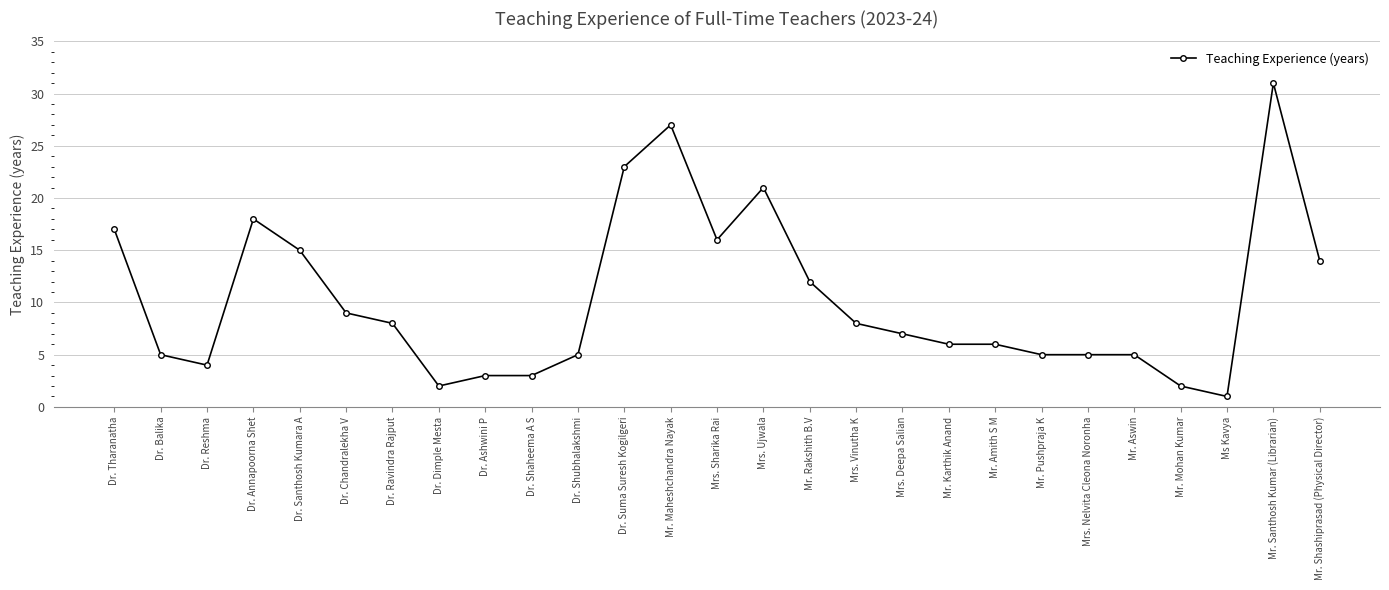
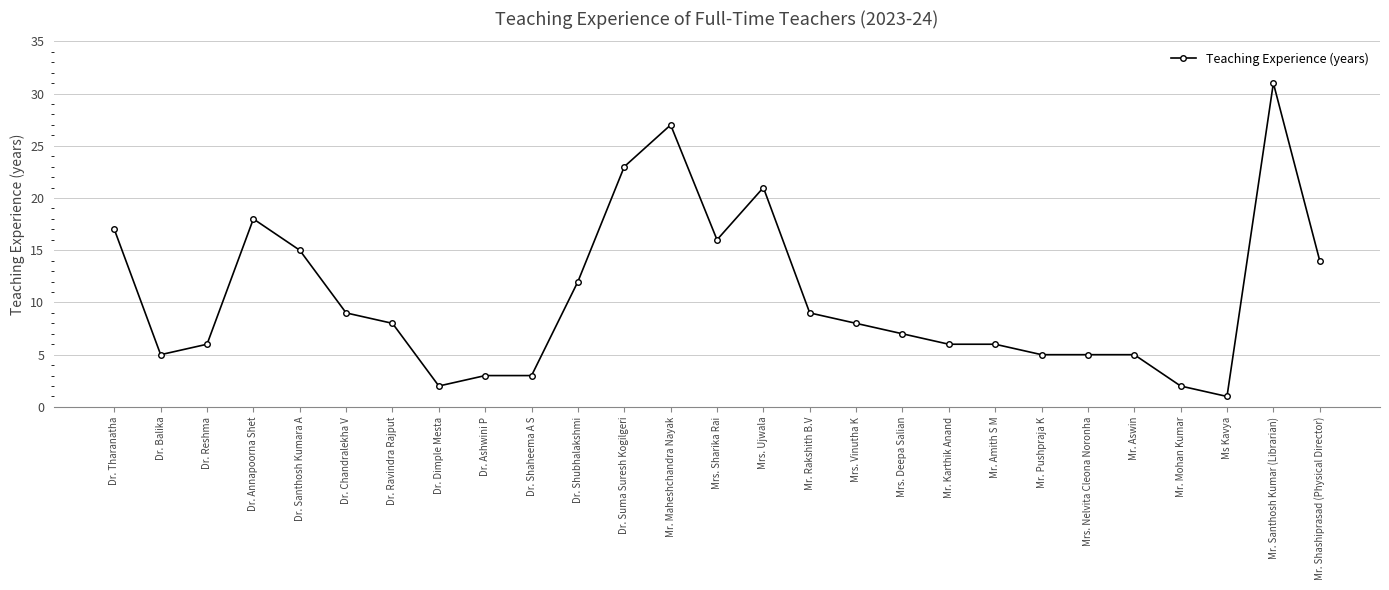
  {
    "Dr. Tharanatha": 17,
    "Dr. Balika": 5,
-   "Dr. Reshma": 4,
+   "Dr. Reshma": 6,
    "Dr. Annapoorna Shet": 18,
    "Dr. Santhosh Kumara A": 15,
    "Dr. Chandralekha V": 9,
    "Dr. Ravindra Rajput": 8,
    "Dr. Dimple Mesta": 2,
    "Dr. Ashwini P": 3,
    "Dr. Shaheema A S": 3,
-   "Dr. Shubhalakshmi": 5,
+   "Dr. Shubhalakshmi": 12,
    "Dr. Suma Suresh Kogilgeri": 23,
    "Mr. Maheshchandra Nayak": 27,
    "Mrs. Sharika Rai": 16,
    "Mrs. Ujwala": 21,
-   "Mr. Rakshith B.V": 12,
+   "Mr. Rakshith B.V": 9,
    "Mrs. Vinutha K": 8,
    "Mrs. Deepa Salian": 7,
    "Mr. Karthik Anand": 6,
    "Mr. Amith S M": 6,
    "Mr. Pushpraja K": 5,
    "Mrs. Nelvita Cleona Noronha": 5,
    "Mr. Aswin": 5,
    "Mr. Mohan Kumar": 2,
    "Ms Kavya": 1,
    "Mr. Santhosh Kumar (Librarian)": 31,
    "Mr. Shashiprasad (Physical Director)": 14
  }
